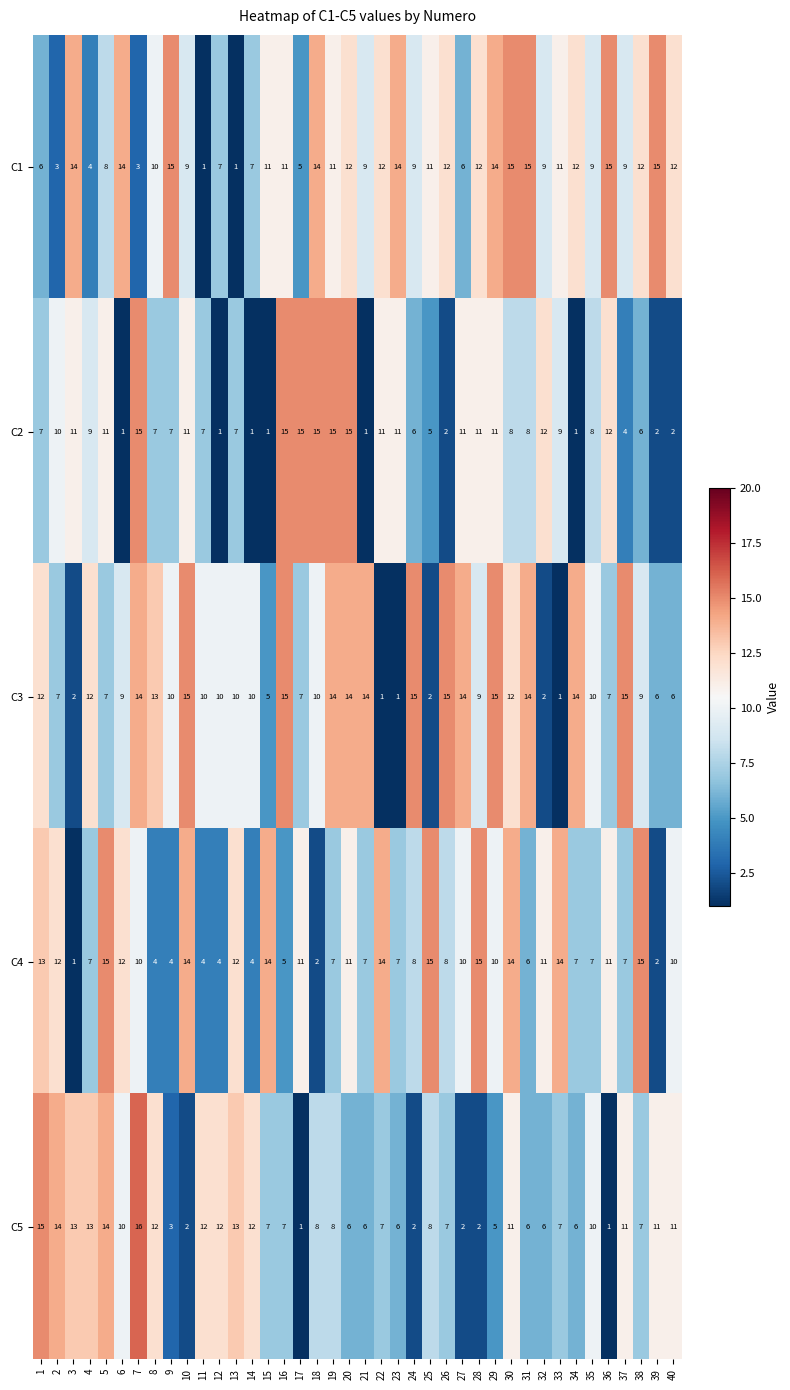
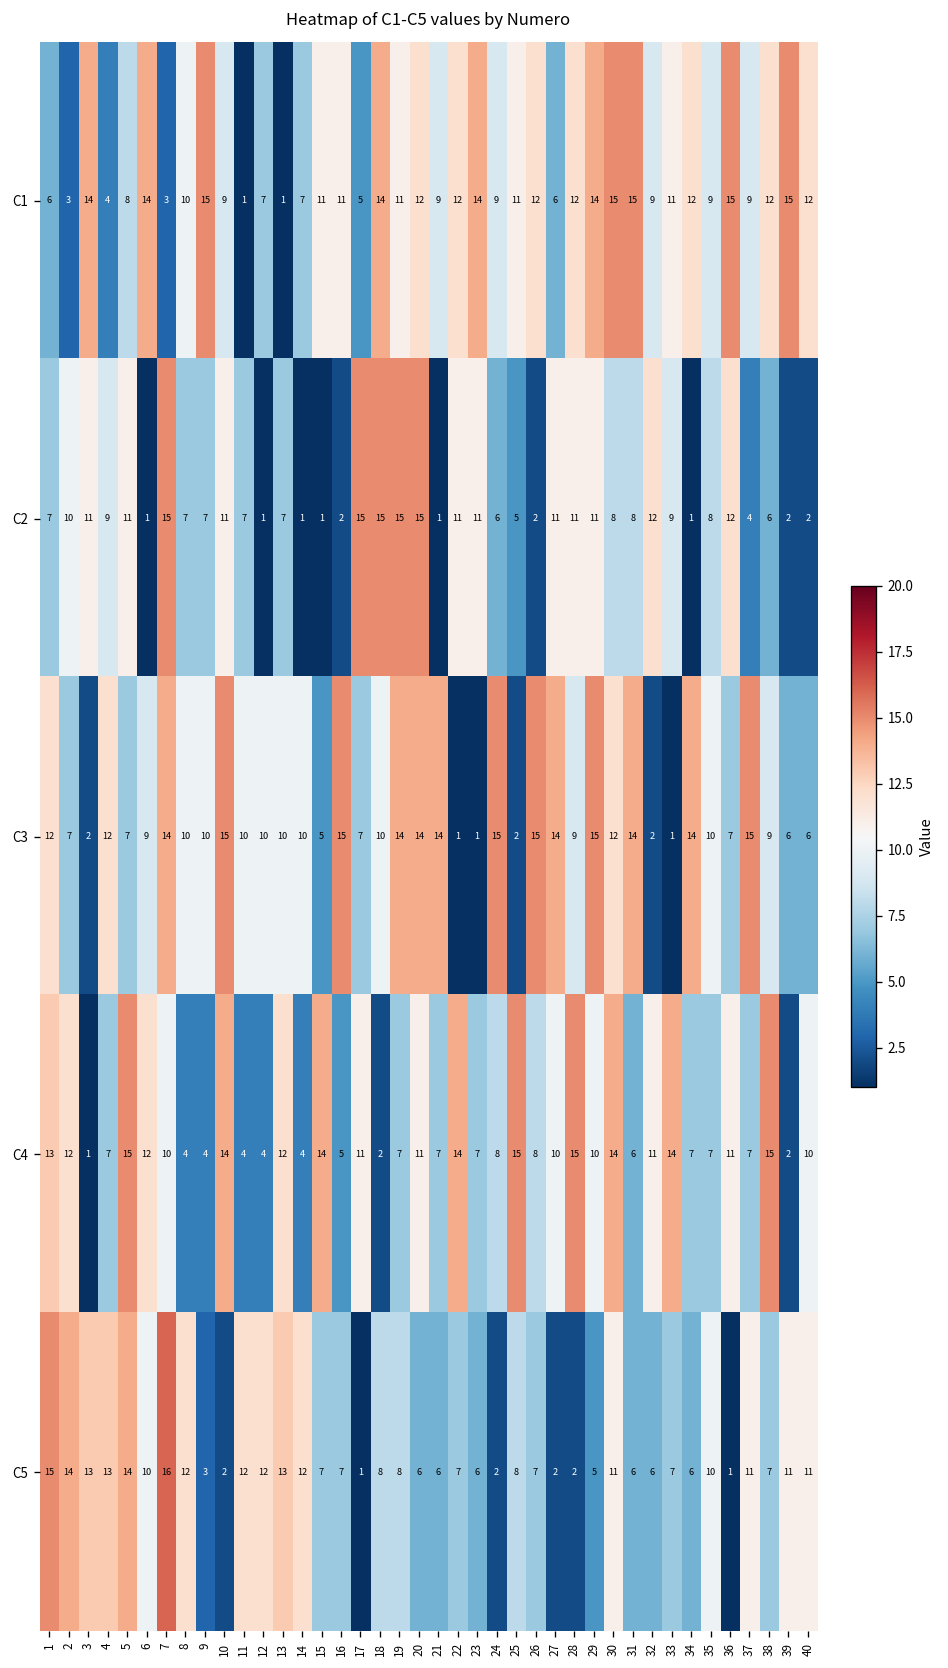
  {
    "C1": {
      "1": 6,
      "2": 3,
      "3": 14,
      "4": 4,
      "5": 8,
      "6": 14,
      "7": 3,
      "8": 10,
      "9": 15,
      "10": 9,
      "11": 1,
      "12": 7,
      "13": 1,
      "14": 7,
      "15": 11,
      "16": 11,
      "17": 5,
      "18": 14,
      "19": 11,
      "20": 12,
      "21": 9,
      "22": 12,
      "23": 14,
      "24": 9,
      "25": 11,
      "26": 12,
      "27": 6,
      "28": 12,
      "29": 14,
      "30": 15,
      "31": 15,
      "32": 9,
      "33": 11,
      "34": 12,
      "35": 9,
      "36": 15,
      "37": 9,
      "38": 12,
      "39": 15,
      "40": 12
    },
    "C2": {
      "1": 7,
      "2": 10,
      "3": 11,
      "4": 9,
      "5": 11,
      "6": 1,
      "7": 15,
      "8": 7,
      "9": 7,
      "10": 11,
      "11": 7,
      "12": 1,
      "13": 7,
      "14": 1,
      "15": 1,
-     "16": 15,
+     "16": 2,
      "17": 15,
      "18": 15,
      "19": 15,
      "20": 15,
      "21": 1,
      "22": 11,
      "23": 11,
      "24": 6,
      "25": 5,
      "26": 2,
      "27": 11,
      "28": 11,
      "29": 11,
      "30": 8,
      "31": 8,
      "32": 12,
      "33": 9,
      "34": 1,
      "35": 8,
      "36": 12,
      "37": 4,
      "38": 6,
      "39": 2,
      "40": 2
    },
    "C3": {
      "1": 12,
      "2": 7,
      "3": 2,
      "4": 12,
      "5": 7,
      "6": 9,
      "7": 14,
-     "8": 13,
+     "8": 10,
      "9": 10,
      "10": 15,
      "11": 10,
      "12": 10,
      "13": 10,
      "14": 10,
      "15": 5,
      "16": 15,
      "17": 7,
      "18": 10,
      "19": 14,
      "20": 14,
      "21": 14,
      "22": 1,
      "23": 1,
      "24": 15,
      "25": 2,
      "26": 15,
      "27": 14,
      "28": 9,
      "29": 15,
      "30": 12,
      "31": 14,
      "32": 2,
      "33": 1,
      "34": 14,
      "35": 10,
      "36": 7,
      "37": 15,
      "38": 9,
      "39": 6,
      "40": 6
    },
    "C4": {
      "1": 13,
      "2": 12,
      "3": 1,
      "4": 7,
      "5": 15,
      "6": 12,
      "7": 10,
      "8": 4,
      "9": 4,
      "10": 14,
      "11": 4,
      "12": 4,
      "13": 12,
      "14": 4,
      "15": 14,
      "16": 5,
      "17": 11,
      "18": 2,
      "19": 7,
      "20": 11,
      "21": 7,
      "22": 14,
      "23": 7,
      "24": 8,
      "25": 15,
      "26": 8,
      "27": 10,
      "28": 15,
      "29": 10,
      "30": 14,
      "31": 6,
      "32": 11,
      "33": 14,
      "34": 7,
      "35": 7,
      "36": 11,
      "37": 7,
      "38": 15,
      "39": 2,
      "40": 10
    },
    "C5": {
      "1": 15,
      "2": 14,
      "3": 13,
      "4": 13,
      "5": 14,
      "6": 10,
      "7": 16,
      "8": 12,
      "9": 3,
      "10": 2,
      "11": 12,
      "12": 12,
      "13": 13,
      "14": 12,
      "15": 7,
      "16": 7,
      "17": 1,
      "18": 8,
      "19": 8,
      "20": 6,
      "21": 6,
      "22": 7,
      "23": 6,
      "24": 2,
      "25": 8,
      "26": 7,
      "27": 2,
      "28": 2,
      "29": 5,
      "30": 11,
      "31": 6,
      "32": 6,
      "33": 7,
      "34": 6,
      "35": 10,
      "36": 1,
      "37": 11,
      "38": 7,
      "39": 11,
      "40": 11
    }
  }
